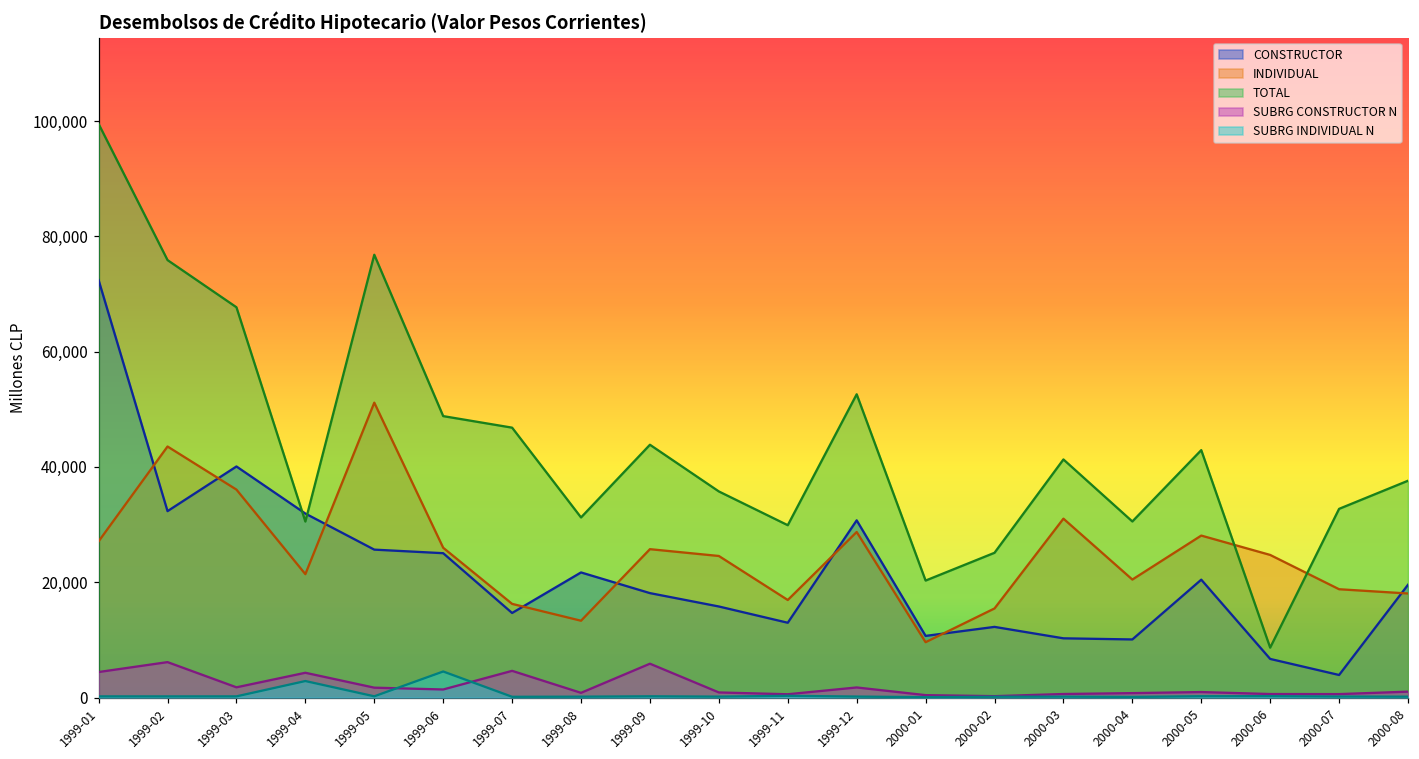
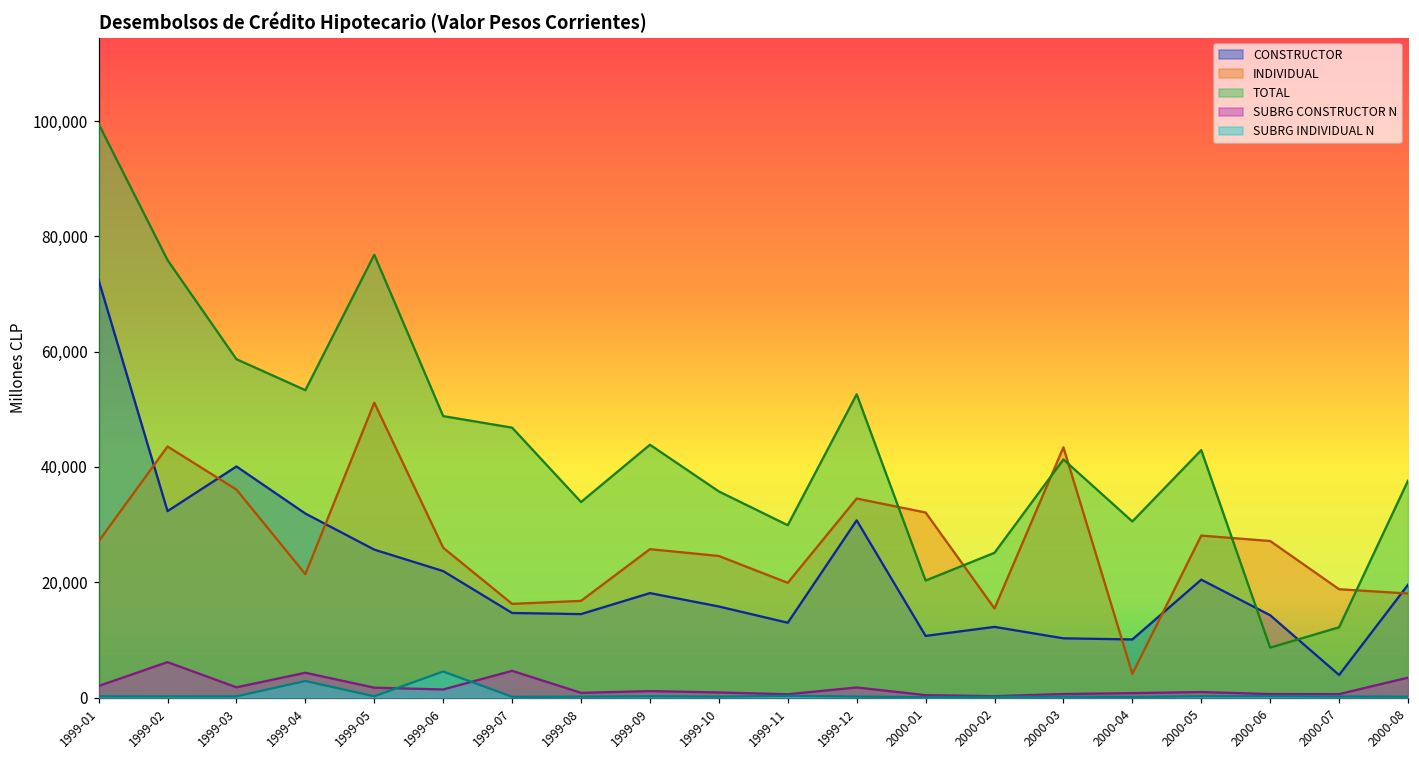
  {
    "CONSTRUCTOR": {
      "1999-01": "72,000",
      "1999-02": "32,000",
      "1999-03": "40,000",
      "1999-04": "32,000",
      "1999-05": "26,000",
-     "1999-06": "25,000",
+     "1999-06": "22,000",
      "1999-07": "15,000",
-     "1999-08": "22,000",
+     "1999-08": "14,000",
      "1999-09": "18,000",
      "1999-10": "16,000",
      "1999-11": "13,000",
      "1999-12": "31,000",
      "2000-01": "11,000",
      "2000-02": "12,000",
      "2000-03": "10,000",
      "2000-04": "10,000",
      "2000-05": "20,000",
-     "2000-06": "7,000",
+     "2000-06": "14,000",
      "2000-07": "4,000",
      "2000-08": "20,000"
    },
    "INDIVIDUAL": {
      "1999-01": "27,000",
      "1999-02": "44,000",
      "1999-03": "36,000",
      "1999-04": "21,000",
      "1999-05": "51,000",
      "1999-06": "26,000",
      "1999-07": "16,000",
-     "1999-08": "13,000",
+     "1999-08": "17,000",
      "1999-09": "26,000",
      "1999-10": "25,000",
-     "1999-11": "17,000",
-     "1999-12": "29,000",
-     "2000-01": "10,000",
+     "1999-11": "20,000",
+     "1999-12": "35,000",
+     "2000-01": "32,000",
      "2000-02": "15,000",
-     "2000-03": "31,000",
-     "2000-04": "20,000",
+     "2000-03": "43,000",
+     "2000-04": "4,000",
      "2000-05": "28,000",
-     "2000-06": "25,000",
+     "2000-06": "27,000",
      "2000-07": "19,000",
      "2000-08": "18,000"
    },
    "TOTAL": {
      "1999-01": "100,000",
      "1999-02": "76,000",
-     "1999-03": "68,000",
-     "1999-04": "31,000",
+     "1999-03": "59,000",
+     "1999-04": "53,000",
      "1999-05": "77,000",
      "1999-06": "49,000",
      "1999-07": "47,000",
-     "1999-08": "31,000",
+     "1999-08": "34,000",
      "1999-09": "44,000",
      "1999-10": "36,000",
      "1999-11": "30,000",
      "1999-12": "53,000",
      "2000-01": "20,000",
      "2000-02": "25,000",
      "2000-03": "41,000",
      "2000-04": "31,000",
      "2000-05": "43,000",
      "2000-06": "9,000",
-     "2000-07": "33,000",
+     "2000-07": "12,000",
      "2000-08": "38,000"
    },
    "SUBRG CONSTRUCTOR N": {
-     "1999-01": "4,000",
+     "1999-01": "2,000",
      "1999-02": "6,000",
      "1999-03": "2,000",
      "1999-04": "4,000",
      "1999-05": "2,000",
      "1999-06": "1,000",
      "1999-07": "5,000",
      "1999-08": "1,000",
-     "1999-09": "6,000",
+     "1999-09": "1,000",
      "1999-10": "1,000",
      "1999-12": "2,000",
      "2000-04": "1,000",
      "2000-05": "1,000",
-     "2000-08": "1,000"
+     "2000-08": "3,000"
    },
    "SUBRG INDIVIDUAL N": {
      "1999-01": "0",
      "1999-02": "0",
      "1999-03": "0",
      "1999-04": "3,000",
      "1999-05": "0",
      "1999-06": "5,000",
      "1999-07": "0",
      "1999-08": "0",
      "1999-09": "0",
      "1999-10": "0",
      "1999-12": "0",
      "2000-04": "0",
      "2000-05": "0",
      "2000-08": "0"
    }
  }
